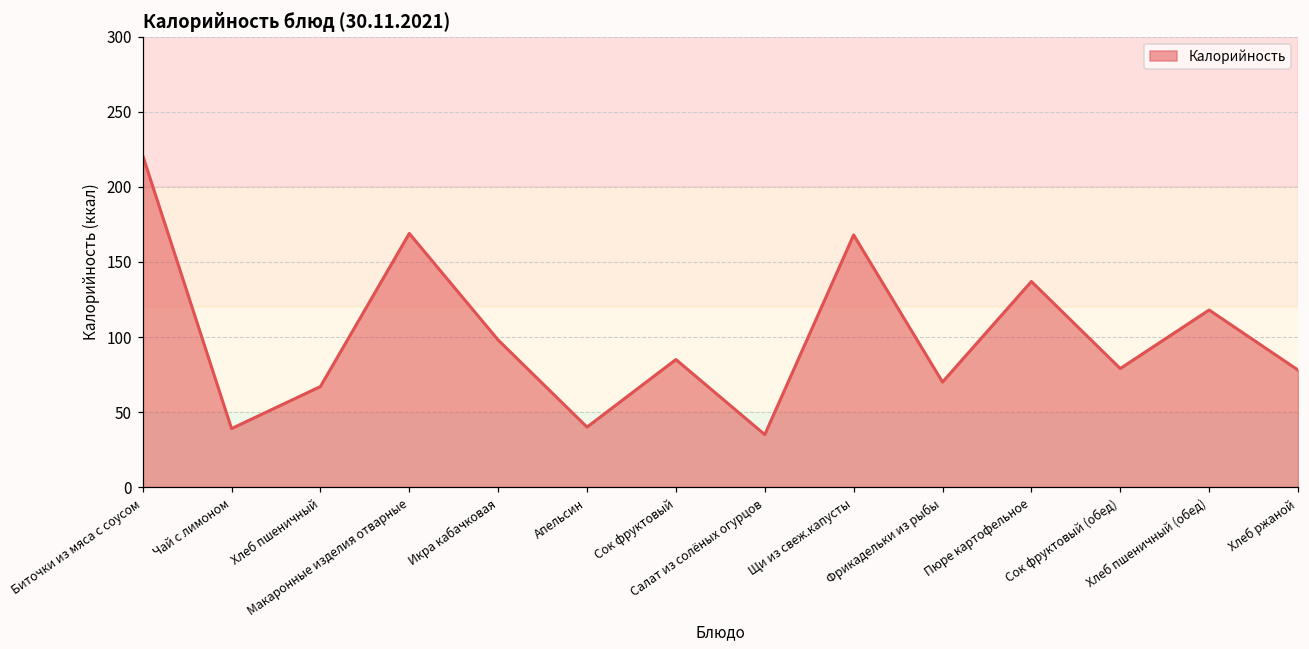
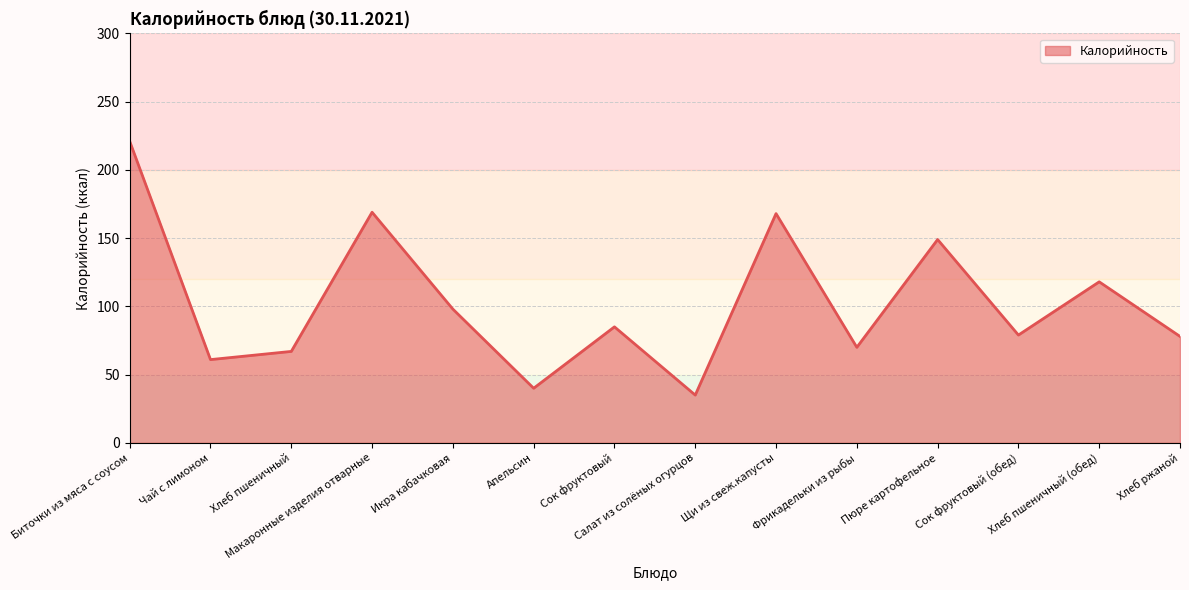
  {
    "Биточки из мяса с соусом": 221,
-   "Чай с лимоном": 39,
+   "Чай с лимоном": 61,
    "Хлеб пшеничный": 67,
    "Макаронные изделия отварные": 169,
    "Икра кабачковая": 98,
    "Апельсин": 40,
    "Сок фруктовый": 85,
    "Салат из солёных огурцов": 35,
    "Щи из свеж.капусты": 168,
    "Фрикадельки из рыбы": 70,
-   "Пюре картофельное": 137,
+   "Пюре картофельное": 149,
    "Сок фруктовый (обед)": 79,
    "Хлеб пшеничный (обед)": 118,
    "Хлеб ржаной": 78
  }
